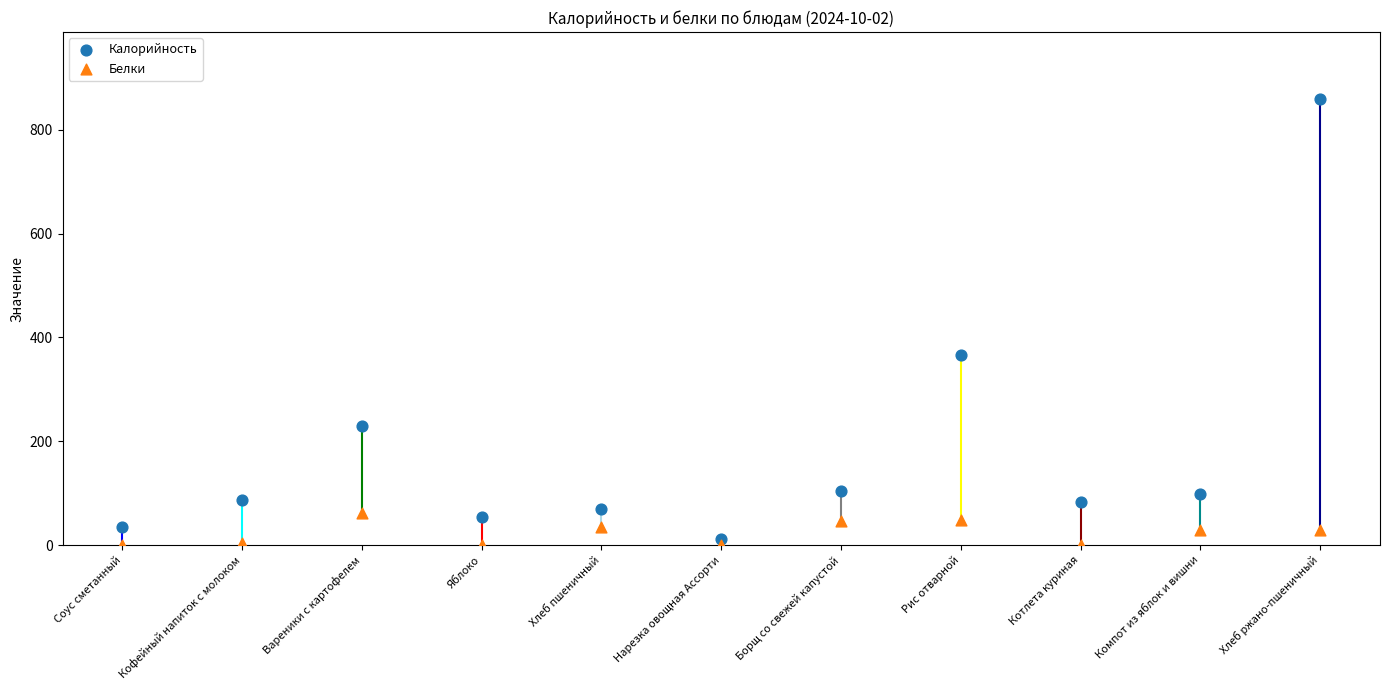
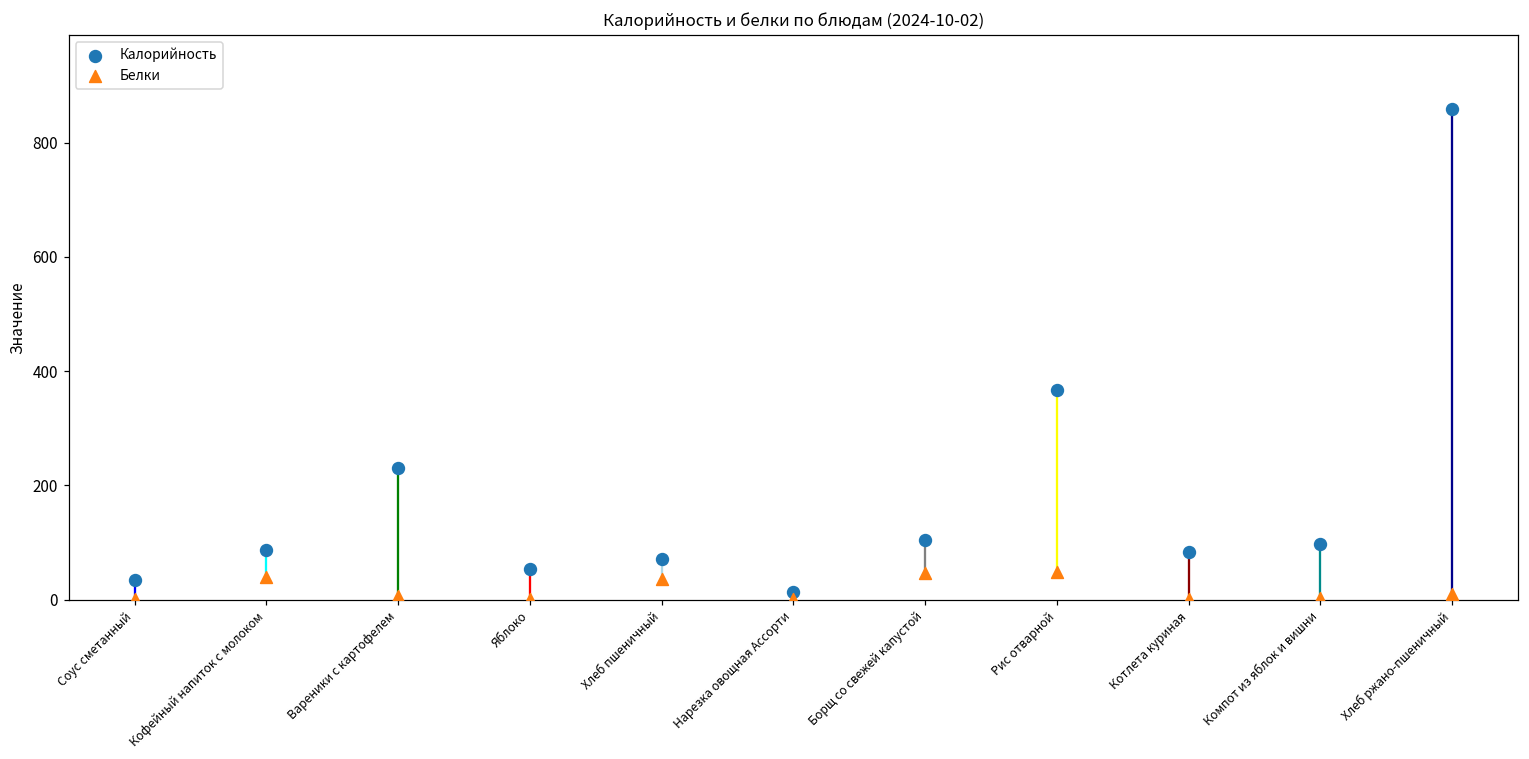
  {
    "Белки": {
-     "Кофейный напиток с молоком": 0,
-     "Вареники с картофелем": 60,
-     "Компот из яблок и вишни": 30,
-     "Хлеб ржано-пшеничный": 30
+     "Кофейный напиток с молоком": 40,
+     "Вареники с картофелем": 10,
+     "Компот из яблок и вишни": 0,
+     "Хлеб ржано-пшеничный": 10
    }
  }
